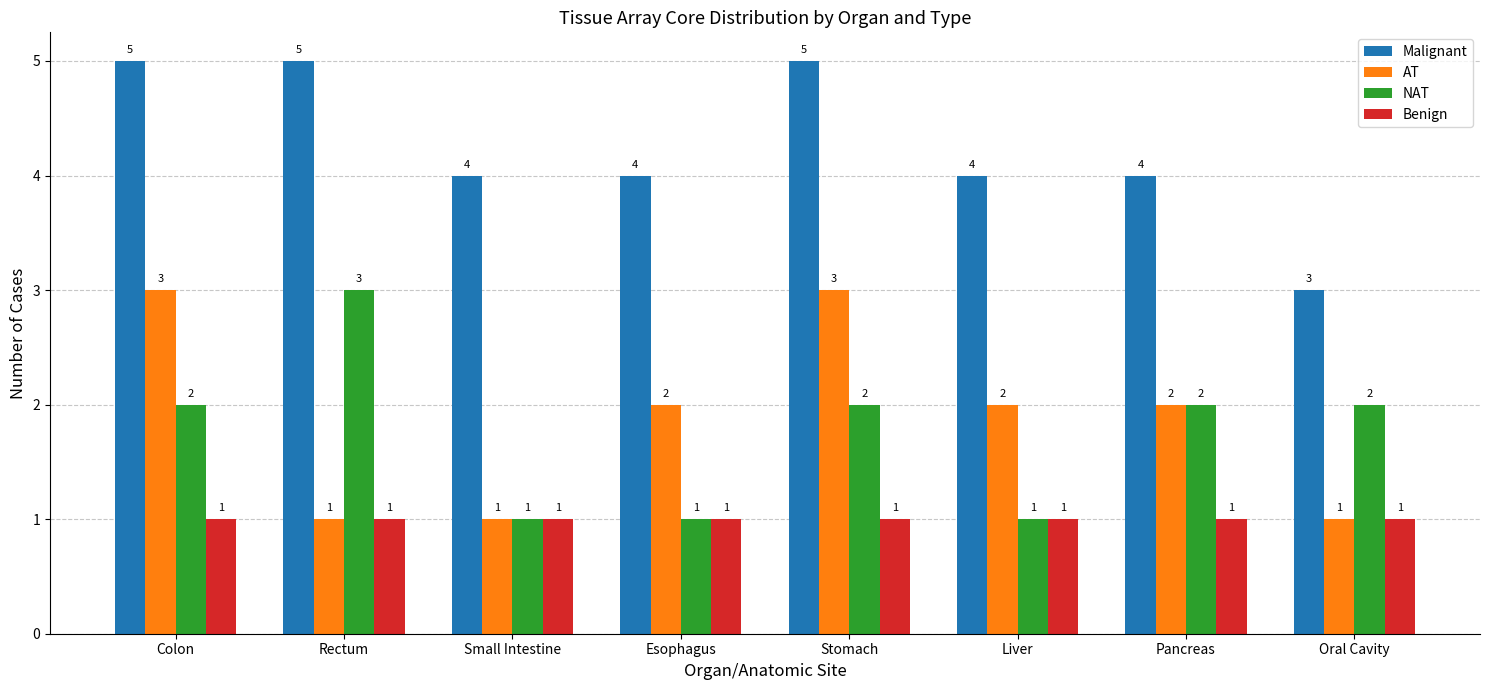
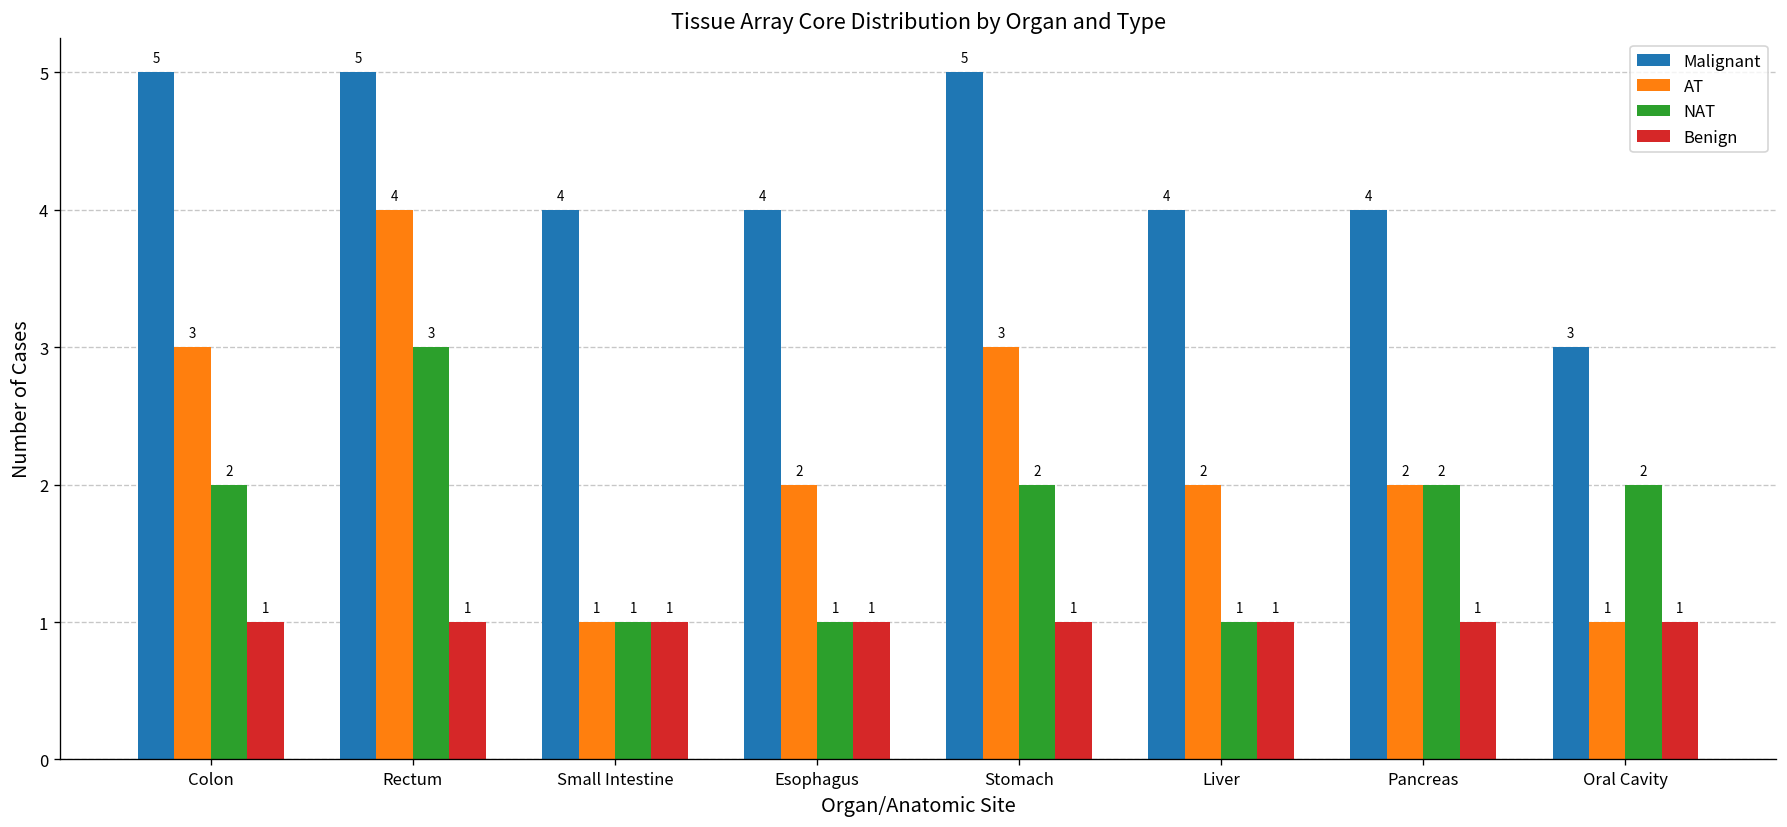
  {
    "Malignant": {
      "Colon": 5,
      "Rectum": 5,
      "Small Intestine": 4,
      "Esophagus": 4,
      "Stomach": 5,
      "Liver": 4,
      "Pancreas": 4,
      "Oral Cavity": 3
    },
    "AT": {
      "Colon": 3,
-     "Rectum": 1,
+     "Rectum": 4,
      "Small Intestine": 1,
      "Esophagus": 2,
      "Stomach": 3,
      "Liver": 2,
      "Pancreas": 2,
      "Oral Cavity": 1
    },
    "NAT": {
      "Colon": 2,
      "Rectum": 3,
      "Small Intestine": 1,
      "Esophagus": 1,
      "Stomach": 2,
      "Liver": 1,
      "Pancreas": 2,
      "Oral Cavity": 2
    },
    "Benign": {
      "Colon": 1,
      "Rectum": 1,
      "Small Intestine": 1,
      "Esophagus": 1,
      "Stomach": 1,
      "Liver": 1,
      "Pancreas": 1,
      "Oral Cavity": 1
    }
  }
